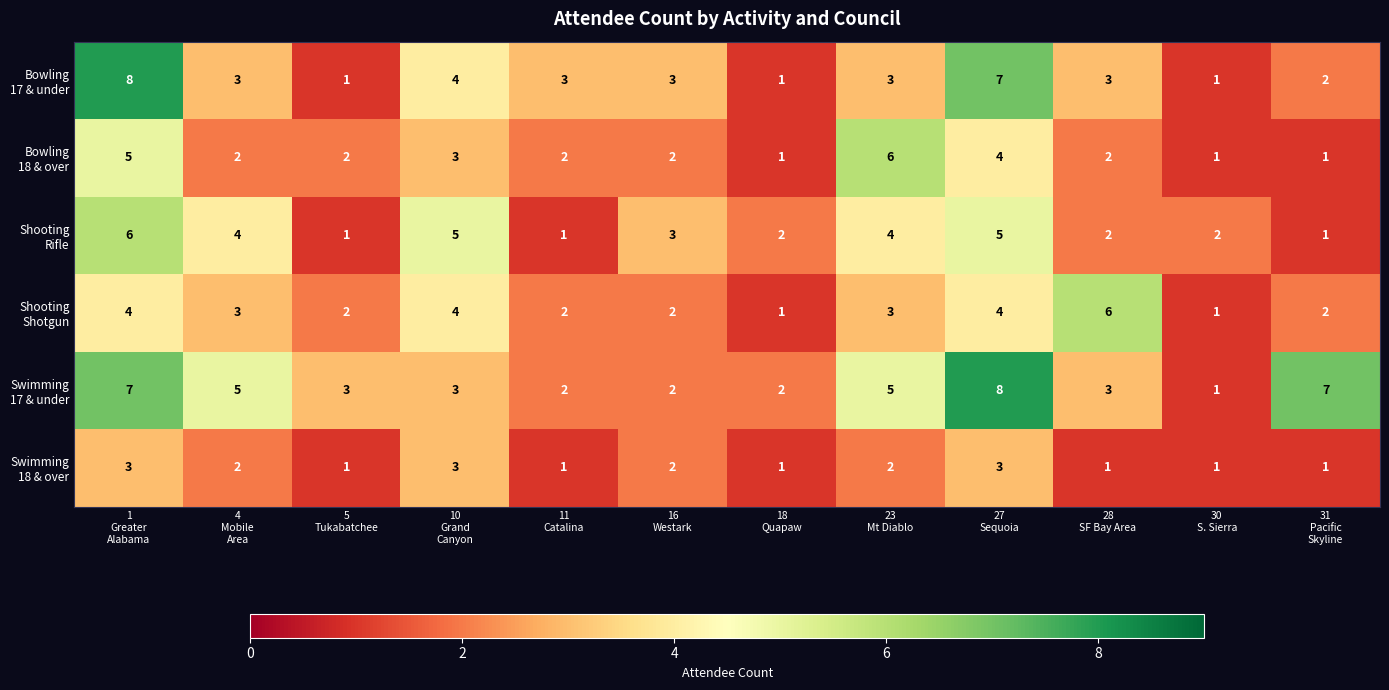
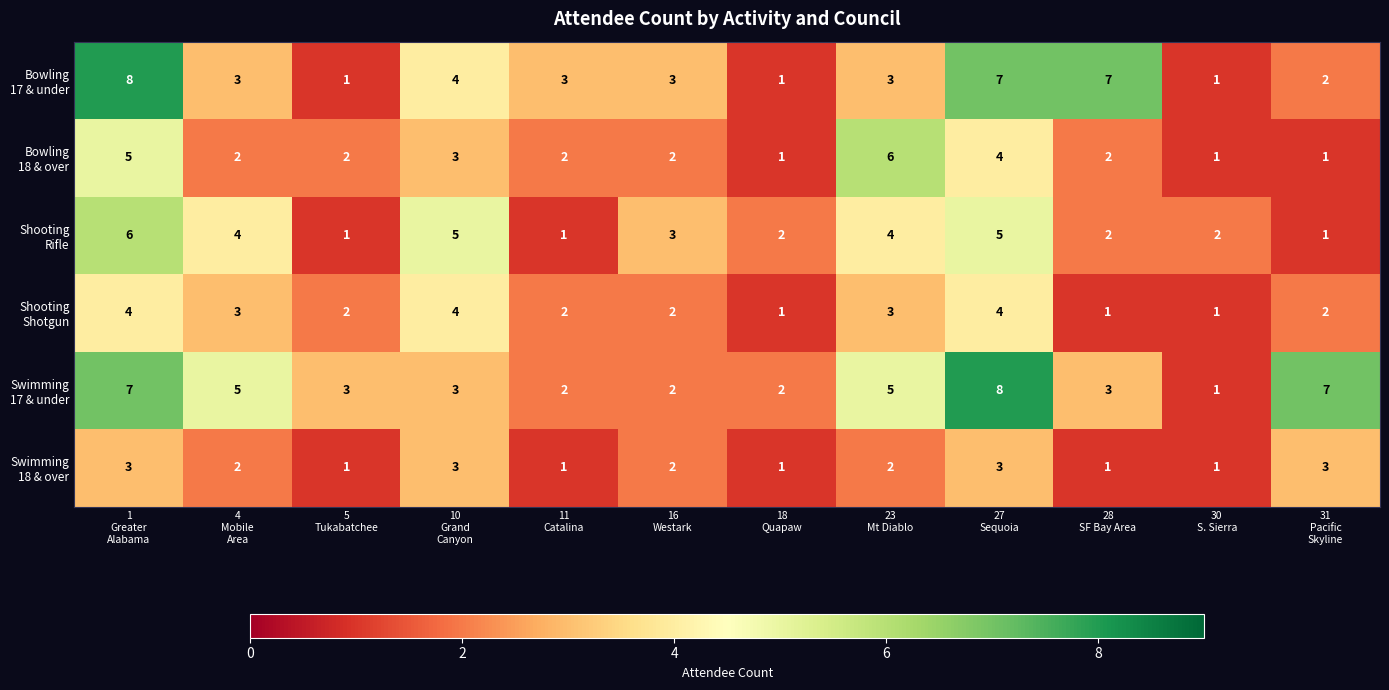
  {
    "Bowling 17 & under": {
      "1 Greater Alabama": 8,
      "4 Mobile Area": 3,
      "5 Tukabatchee": 1,
      "10 Grand Canyon": 4,
      "11 Catalina": 3,
      "16 Westark": 3,
      "18 Quapaw": 1,
      "23 Mt Diablo": 3,
      "27 Sequoia": 7,
-     "28 SF Bay Area": 3,
+     "28 SF Bay Area": 7,
      "30 S. Sierra": 1,
      "31 Pacific Skyline": 2
    },
    "Bowling 18 & over": {
      "1 Greater Alabama": 5,
      "4 Mobile Area": 2,
      "5 Tukabatchee": 2,
      "10 Grand Canyon": 3,
      "11 Catalina": 2,
      "16 Westark": 2,
      "18 Quapaw": 1,
      "23 Mt Diablo": 6,
      "27 Sequoia": 4,
      "28 SF Bay Area": 2,
      "30 S. Sierra": 1,
      "31 Pacific Skyline": 1
    },
    "Shooting Rifle": {
      "1 Greater Alabama": 6,
      "4 Mobile Area": 4,
      "5 Tukabatchee": 1,
      "10 Grand Canyon": 5,
      "11 Catalina": 1,
      "16 Westark": 3,
      "18 Quapaw": 2,
      "23 Mt Diablo": 4,
      "27 Sequoia": 5,
      "28 SF Bay Area": 2,
      "30 S. Sierra": 2,
      "31 Pacific Skyline": 1
    },
    "Shooting Shotgun": {
      "1 Greater Alabama": 4,
      "4 Mobile Area": 3,
      "5 Tukabatchee": 2,
      "10 Grand Canyon": 4,
      "11 Catalina": 2,
      "16 Westark": 2,
      "18 Quapaw": 1,
      "23 Mt Diablo": 3,
      "27 Sequoia": 4,
-     "28 SF Bay Area": 6,
+     "28 SF Bay Area": 1,
      "30 S. Sierra": 1,
      "31 Pacific Skyline": 2
    },
    "Swimming 17 & under": {
      "1 Greater Alabama": 7,
      "4 Mobile Area": 5,
      "5 Tukabatchee": 3,
      "10 Grand Canyon": 3,
      "11 Catalina": 2,
      "16 Westark": 2,
      "18 Quapaw": 2,
      "23 Mt Diablo": 5,
      "27 Sequoia": 8,
      "28 SF Bay Area": 3,
      "30 S. Sierra": 1,
      "31 Pacific Skyline": 7
    },
    "Swimming 18 & over": {
      "1 Greater Alabama": 3,
      "4 Mobile Area": 2,
      "5 Tukabatchee": 1,
      "10 Grand Canyon": 3,
      "11 Catalina": 1,
      "16 Westark": 2,
      "18 Quapaw": 1,
      "23 Mt Diablo": 2,
      "27 Sequoia": 3,
      "28 SF Bay Area": 1,
      "30 S. Sierra": 1,
-     "31 Pacific Skyline": 1
+     "31 Pacific Skyline": 3
    }
  }
